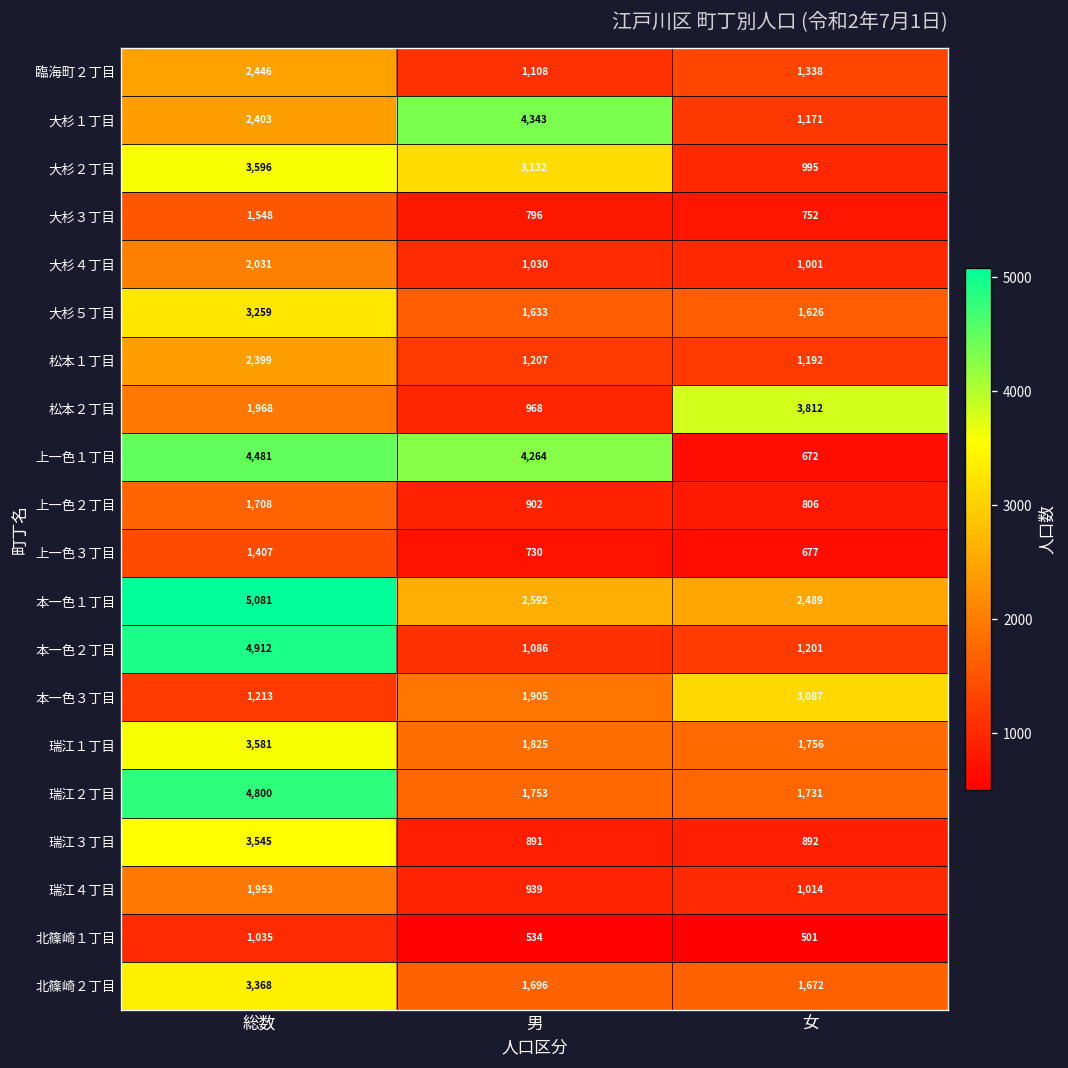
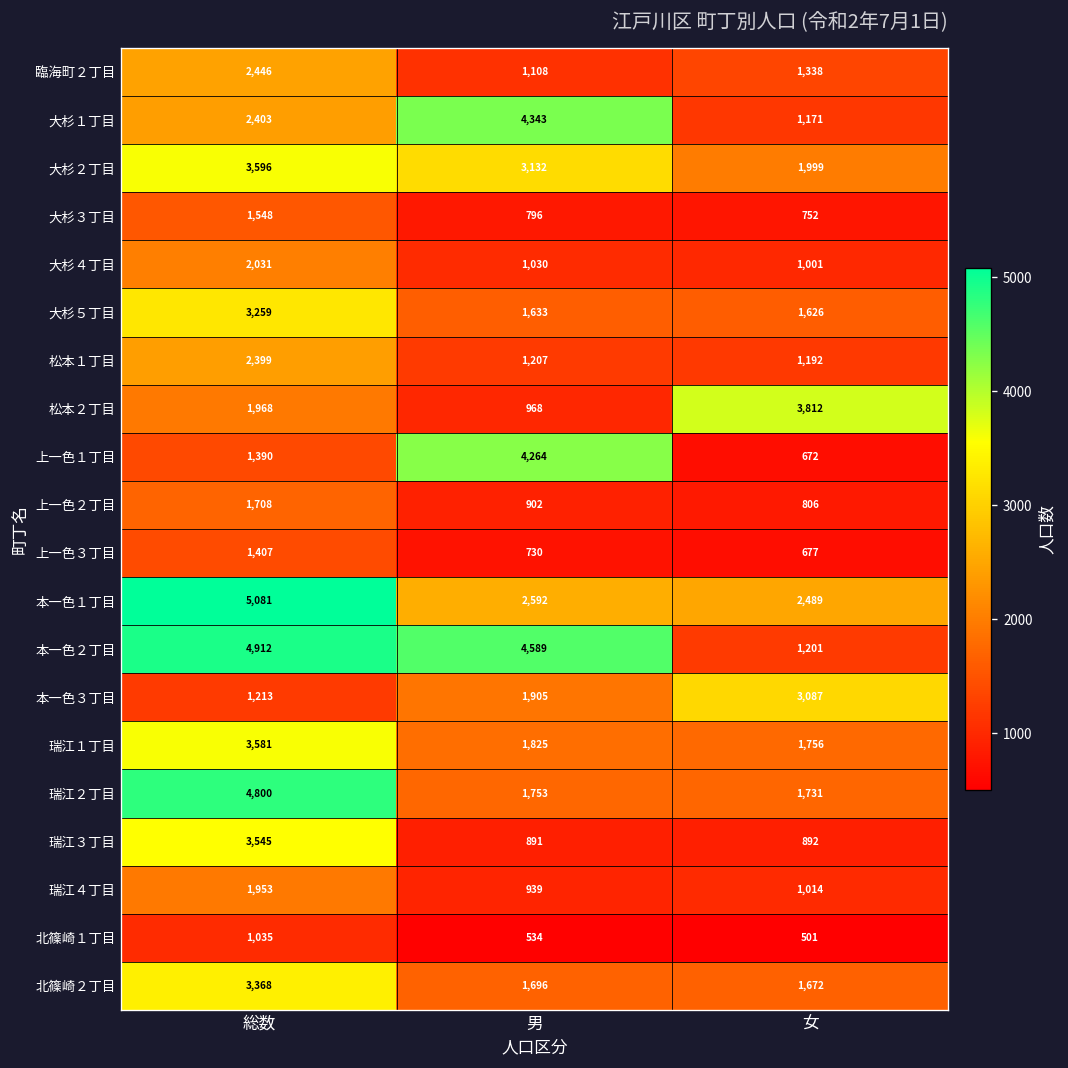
  {
    "臨海町２丁目": {
      "総数": "2,446",
      "男": "1,108",
      "女": "1,338"
    },
    "大杉１丁目": {
      "総数": "2,403",
      "男": "4,343",
      "女": "1,171"
    },
    "大杉２丁目": {
      "総数": "3,596",
      "男": "3,132",
-     "女": "995"
+     "女": "1,999"
    },
    "大杉３丁目": {
      "総数": "1,548",
      "男": "796",
      "女": "752"
    },
    "大杉４丁目": {
      "総数": "2,031",
      "男": "1,030",
      "女": "1,001"
    },
    "大杉５丁目": {
      "総数": "3,259",
      "男": "1,633",
      "女": "1,626"
    },
    "松本１丁目": {
      "総数": "2,399",
      "男": "1,207",
      "女": "1,192"
    },
    "松本２丁目": {
      "総数": "1,968",
      "男": "968",
      "女": "3,812"
    },
    "上一色１丁目": {
-     "総数": "4,481",
+     "総数": "1,390",
      "男": "4,264",
      "女": "672"
    },
    "上一色２丁目": {
      "総数": "1,708",
      "男": "902",
      "女": "806"
    },
    "上一色３丁目": {
      "総数": "1,407",
      "男": "730",
      "女": "677"
    },
    "本一色１丁目": {
      "総数": "5,081",
      "男": "2,592",
      "女": "2,489"
    },
    "本一色２丁目": {
      "総数": "4,912",
-     "男": "1,086",
+     "男": "4,589",
      "女": "1,201"
    },
    "本一色３丁目": {
      "総数": "1,213",
      "男": "1,905",
      "女": "3,087"
    },
    "瑞江１丁目": {
      "総数": "3,581",
      "男": "1,825",
      "女": "1,756"
    },
    "瑞江２丁目": {
      "総数": "4,800",
      "男": "1,753",
      "女": "1,731"
    },
    "瑞江３丁目": {
      "総数": "3,545",
      "男": "891",
      "女": "892"
    },
    "瑞江４丁目": {
      "総数": "1,953",
      "男": "939",
      "女": "1,014"
    },
    "北篠崎１丁目": {
      "総数": "1,035",
      "男": "534",
      "女": "501"
    },
    "北篠崎２丁目": {
      "総数": "3,368",
      "男": "1,696",
      "女": "1,672"
    }
  }
